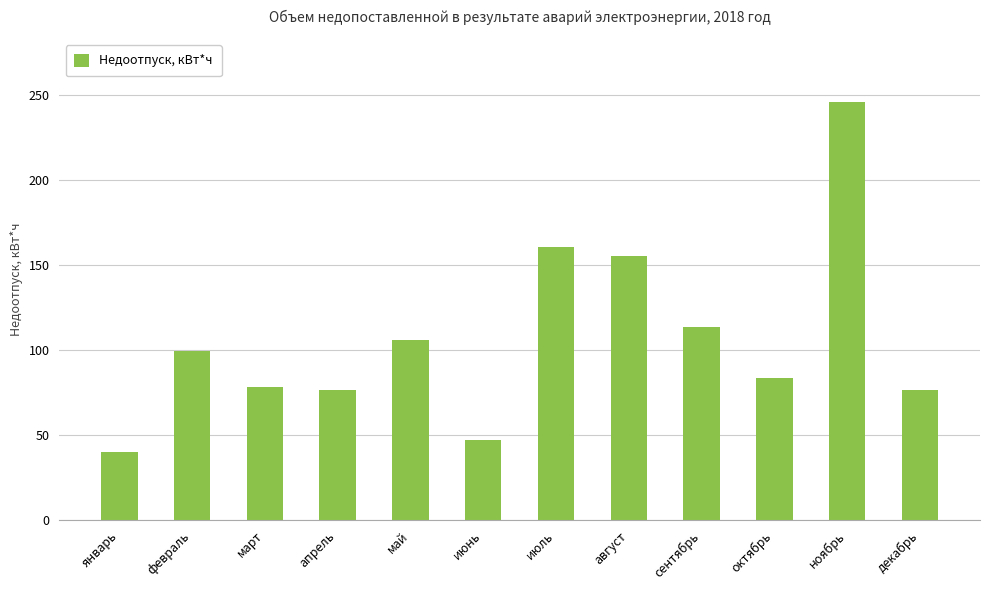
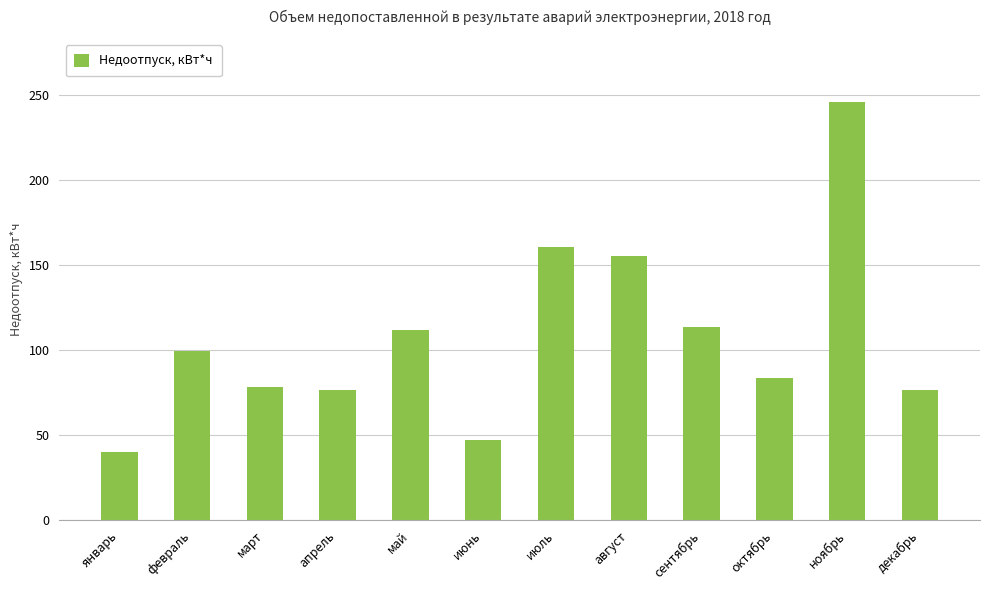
  {
    "январь": 40,
    "февраль": 100,
    "март": 78,
    "апрель": 77,
-   "май": 106,
+   "май": 112,
    "июнь": 47,
    "июль": 161,
    "август": 156,
    "сентябрь": 114,
    "октябрь": 84,
    "ноябрь": 246,
    "декабрь": 76
  }
